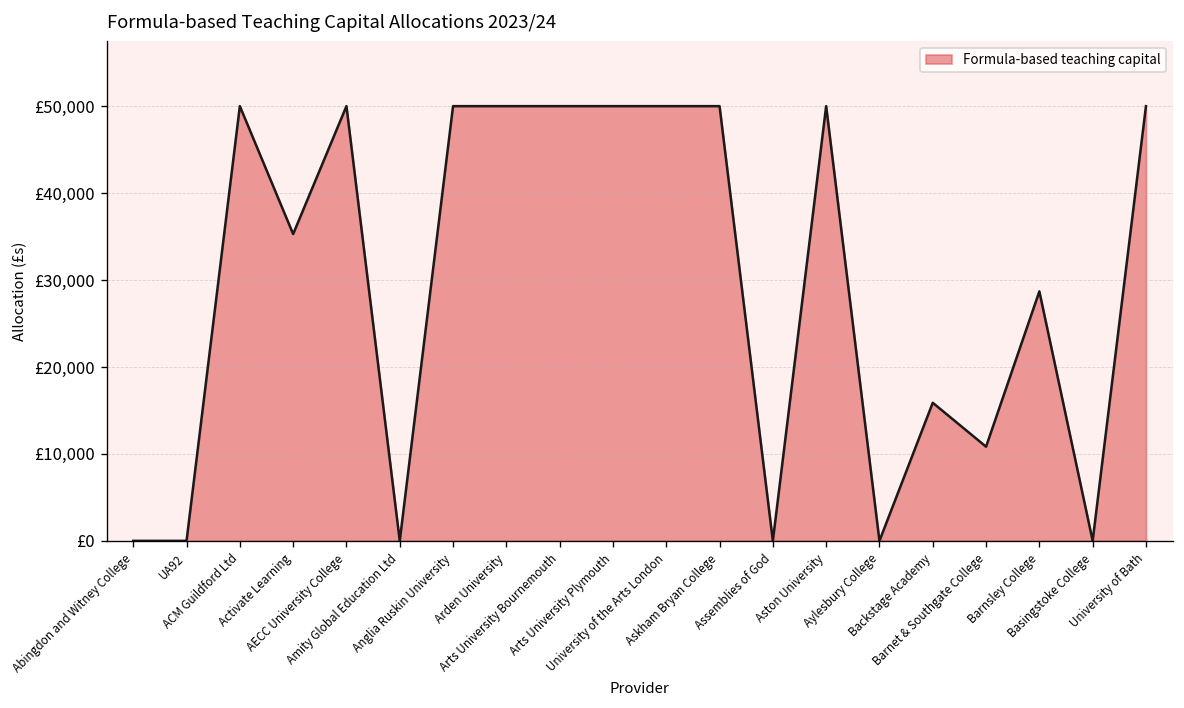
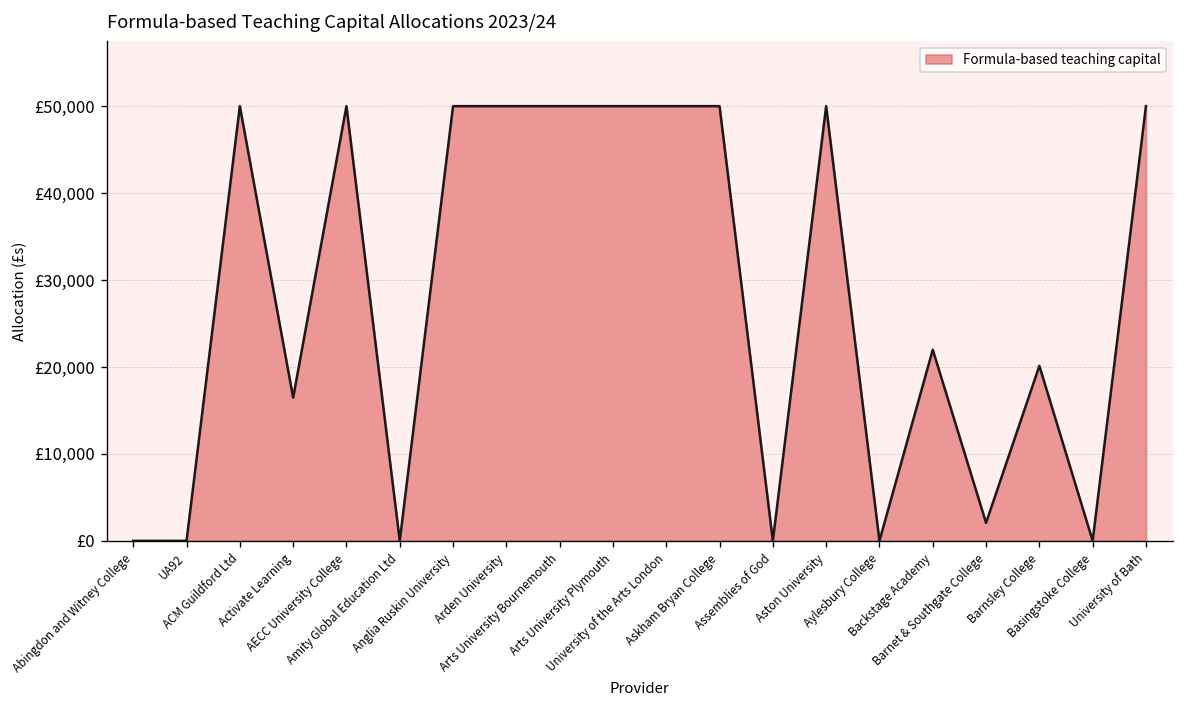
  {
    "Abingdon and Witney College": "£0",
    "UA92": "£0",
    "ACM Guildford Ltd": "£50,000",
-   "Activate Learning": "£35,000",
+   "Activate Learning": "£16,000",
    "AECC University College": "£50,000",
    "Amity Global Education Ltd": "£0",
    "Anglia Ruskin University": "£50,000",
    "Arden University": "£50,000",
    "Arts University Bournemouth": "£50,000",
    "Arts University Plymouth": "£50,000",
    "University of the Arts London": "£50,000",
    "Askham Bryan College": "£50,000",
    "Assemblies of God": "£0",
    "Aston University": "£50,000",
    "Aylesbury College": "£0",
-   "Backstage Academy": "£16,000",
-   "Barnet & Southgate College": "£11,000",
-   "Barnsley College": "£29,000",
+   "Backstage Academy": "£22,000",
+   "Barnet & Southgate College": "£2,000",
+   "Barnsley College": "£20,000",
    "Basingstoke College": "£0",
    "University of Bath": "£50,000"
  }
